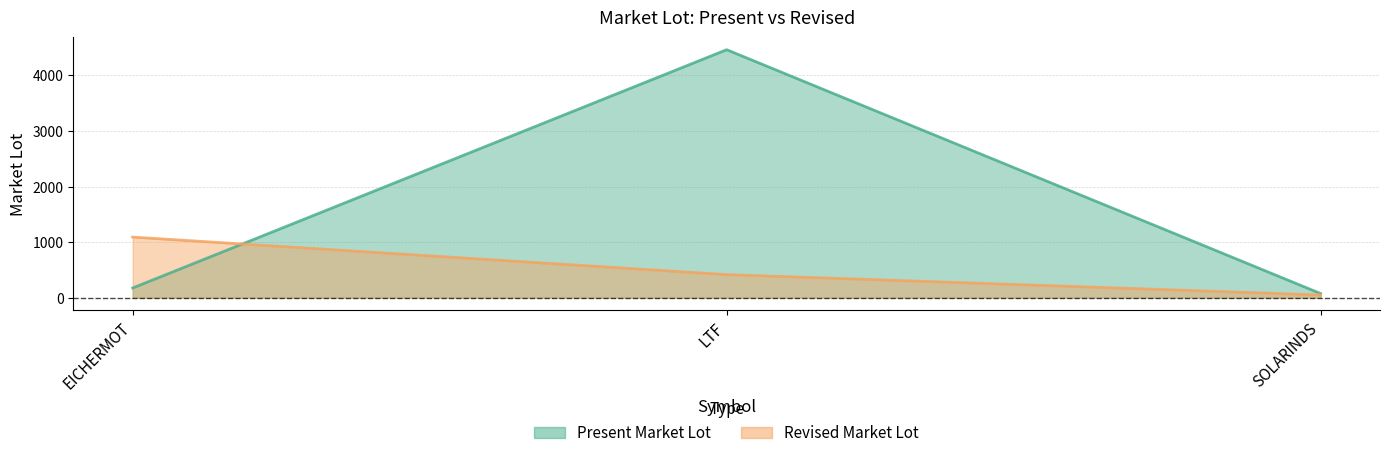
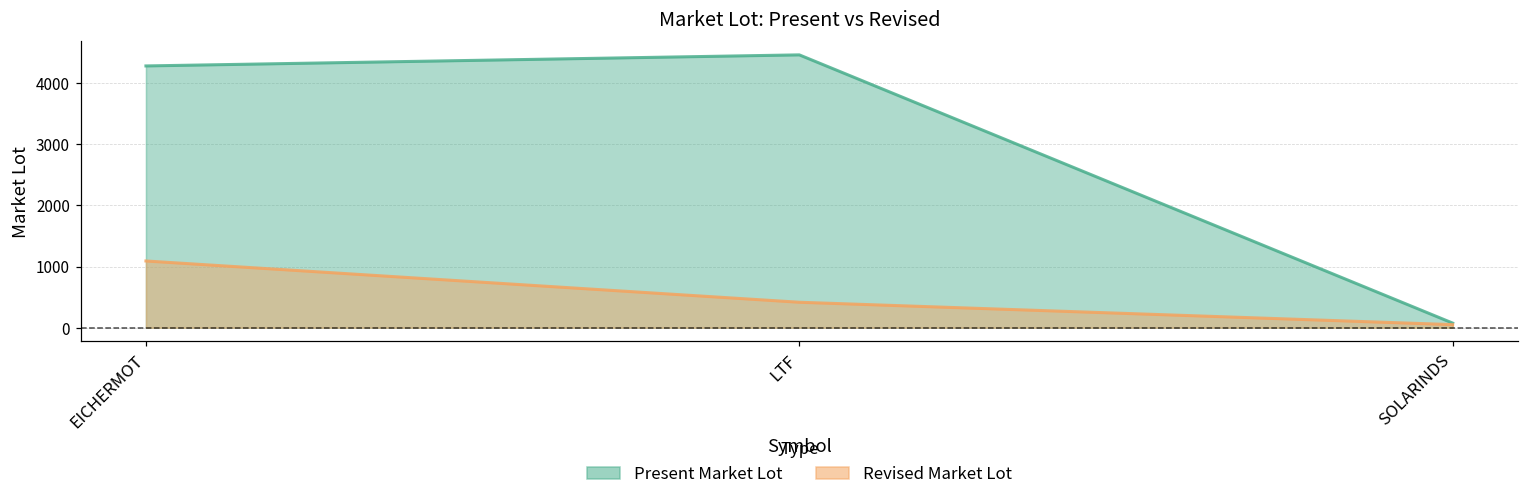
  {
    "Present Market Lot": {
-     "EICHERMOT": 200,
+     "EICHERMOT": 4300,
      "LTF": 4500
    },
    "Revised Market Lot": {
      "EICHERMOT": 1100,
      "LTF": 400
    }
  }
